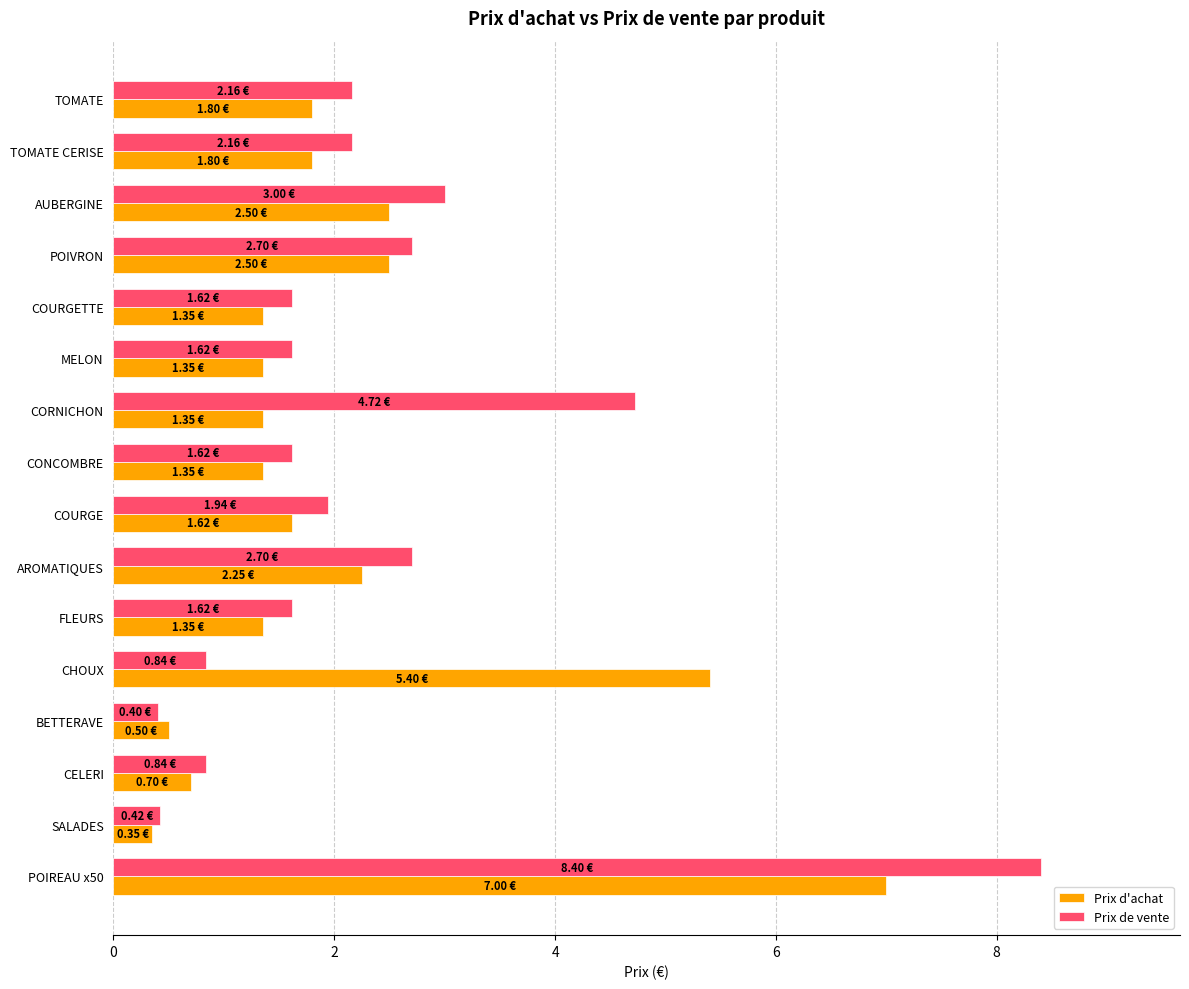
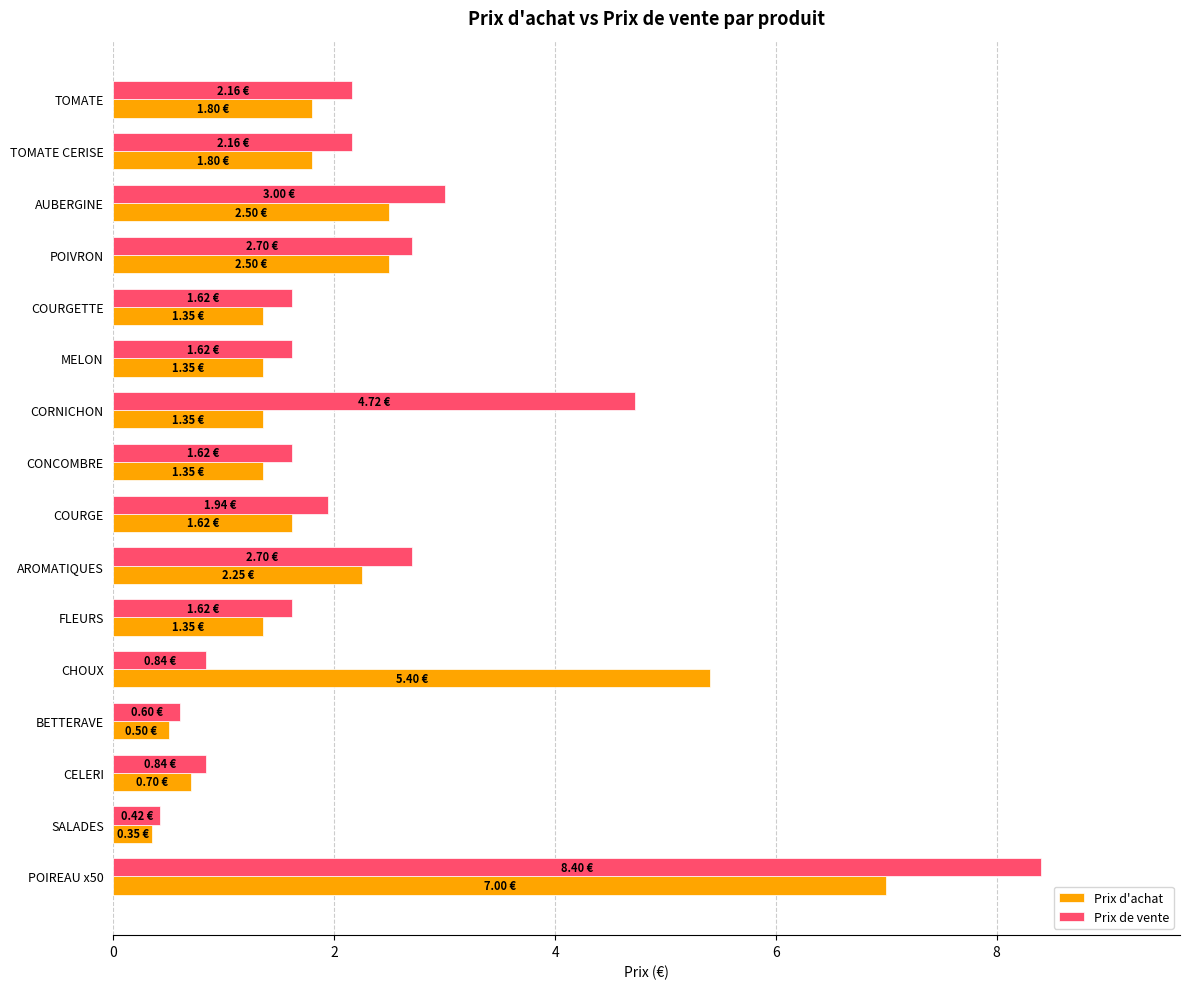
  {
    "Prix d'achat": {
      "TOMATE": 1.80,
      "TOMATE CERISE": 1.80,
      "AUBERGINE": 2.50,
      "POIVRON": 2.50,
      "COURGETTE": 1.35,
      "MELON": 1.35,
      "CORNICHON": 1.35,
      "CONCOMBRE": 1.35,
      "COURGE": 1.62,
      "AROMATIQUES": 2.25,
      "FLEURS": 1.35,
      "CHOUX": 5.40,
      "BETTERAVE": 0.50,
      "CELERI": 0.70,
      "SALADES": 0.35,
      "POIREAU x50": 7.00
    },
    "Prix de vente": {
      "TOMATE": 2.16,
      "TOMATE CERISE": 2.16,
      "AUBERGINE": 3.00,
      "POIVRON": 2.70,
      "COURGETTE": 1.62,
      "MELON": 1.62,
      "CORNICHON": 4.72,
      "CONCOMBRE": 1.62,
      "COURGE": 1.94,
      "AROMATIQUES": 2.70,
      "FLEURS": 1.62,
      "CHOUX": 0.84,
-     "BETTERAVE": 0.40,
+     "BETTERAVE": 0.60,
      "CELERI": 0.84,
      "SALADES": 0.42,
      "POIREAU x50": 8.40
    }
  }
